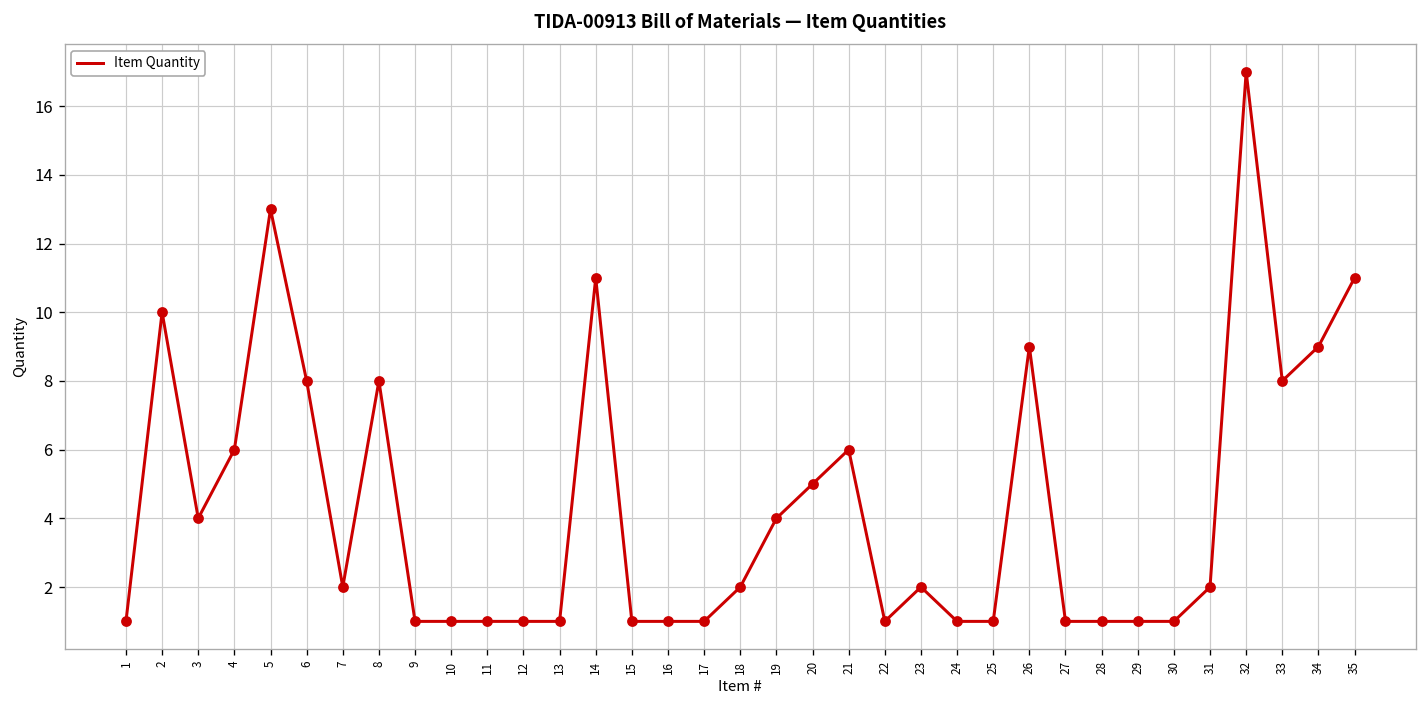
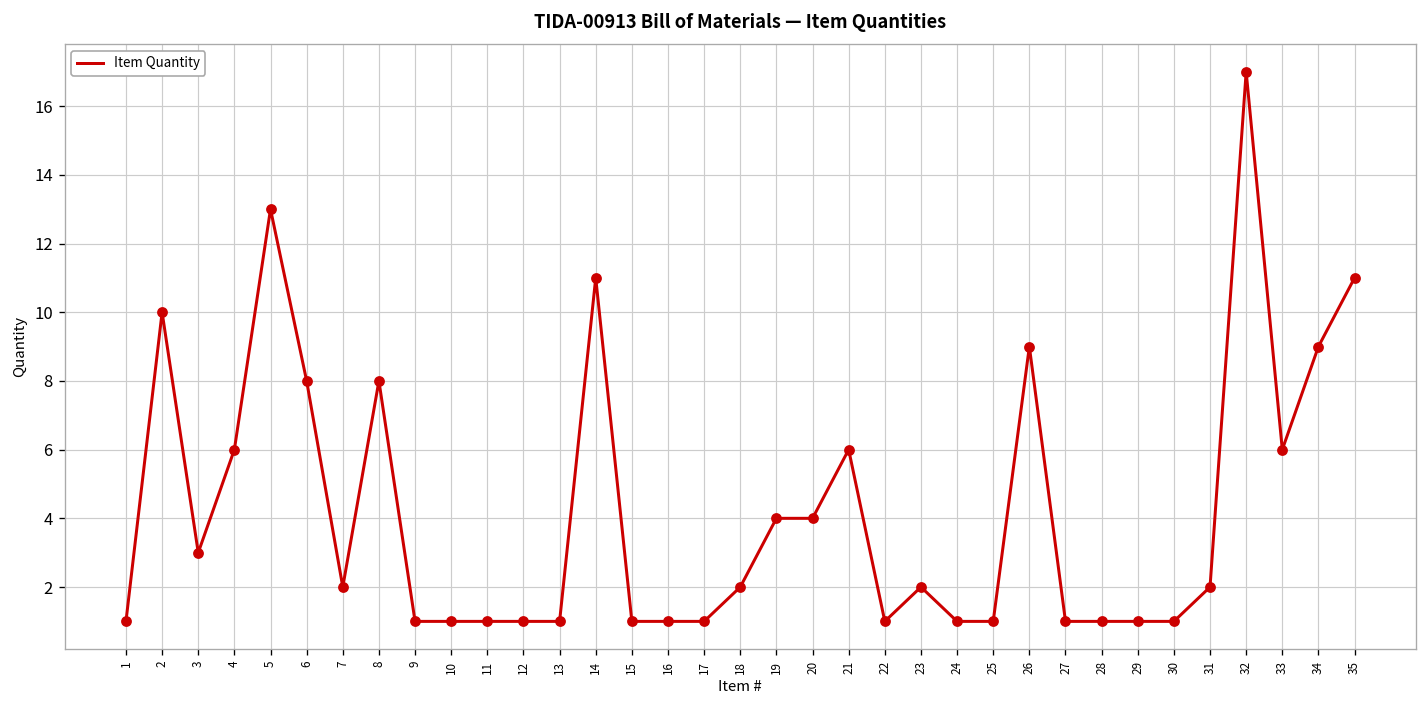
  {
    "1": 1,
    "2": 10,
-   "3": 4,
+   "3": 3,
    "4": 6,
    "5": 13,
    "6": 8,
    "7": 2,
    "8": 8,
    "9": 1,
    "10": 1,
    "11": 1,
    "12": 1,
    "13": 1,
    "14": 11,
    "15": 1,
    "16": 1,
    "17": 1,
    "18": 2,
    "19": 4,
-   "20": 5,
+   "20": 4,
    "21": 6,
    "22": 1,
    "23": 2,
    "24": 1,
    "25": 1,
    "26": 9,
    "27": 1,
    "28": 1,
    "29": 1,
    "30": 1,
    "31": 2,
    "32": 17,
-   "33": 8,
+   "33": 6,
    "34": 9,
    "35": 11
  }
